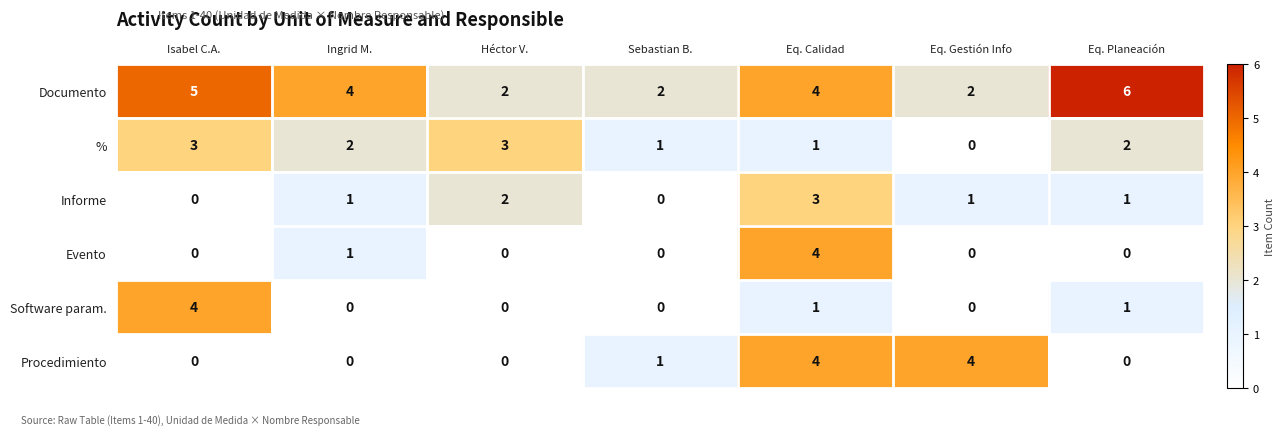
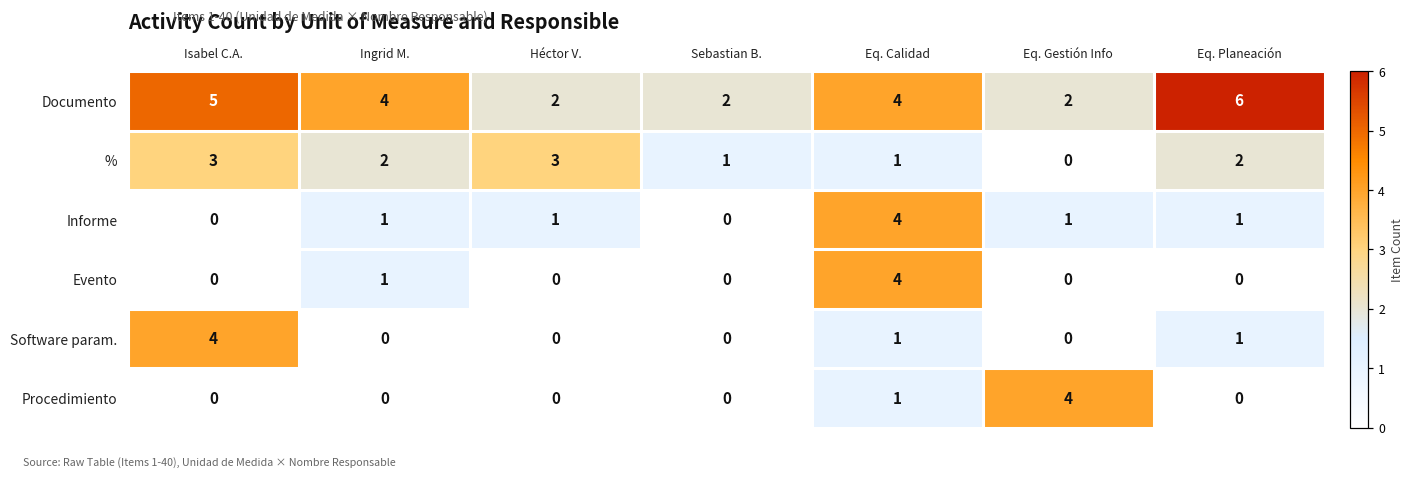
  {
    "Documento": {
      "Isabel C.A.": 5,
      "Ingrid M.": 4,
      "Héctor V.": 2,
      "Sebastian B.": 2,
      "Eq. Calidad": 4,
      "Eq. Gestión Info": 2,
      "Eq. Planeación": 6
    },
    "%": {
      "Isabel C.A.": 3,
      "Ingrid M.": 2,
      "Héctor V.": 3,
      "Sebastian B.": 1,
      "Eq. Calidad": 1,
      "Eq. Gestión Info": 0,
      "Eq. Planeación": 2
    },
    "Informe": {
      "Isabel C.A.": 0,
      "Ingrid M.": 1,
-     "Héctor V.": 2,
+     "Héctor V.": 1,
      "Sebastian B.": 0,
-     "Eq. Calidad": 3,
+     "Eq. Calidad": 4,
      "Eq. Gestión Info": 1,
      "Eq. Planeación": 1
    },
    "Evento": {
      "Isabel C.A.": 0,
      "Ingrid M.": 1,
      "Héctor V.": 0,
      "Sebastian B.": 0,
      "Eq. Calidad": 4,
      "Eq. Gestión Info": 0,
      "Eq. Planeación": 0
    },
    "Software param.": {
      "Isabel C.A.": 4,
      "Ingrid M.": 0,
      "Héctor V.": 0,
      "Sebastian B.": 0,
      "Eq. Calidad": 1,
      "Eq. Gestión Info": 0,
      "Eq. Planeación": 1
    },
    "Procedimiento": {
      "Isabel C.A.": 0,
      "Ingrid M.": 0,
      "Héctor V.": 0,
-     "Sebastian B.": 1,
-     "Eq. Calidad": 4,
+     "Sebastian B.": 0,
+     "Eq. Calidad": 1,
      "Eq. Gestión Info": 4,
      "Eq. Planeación": 0
    }
  }
